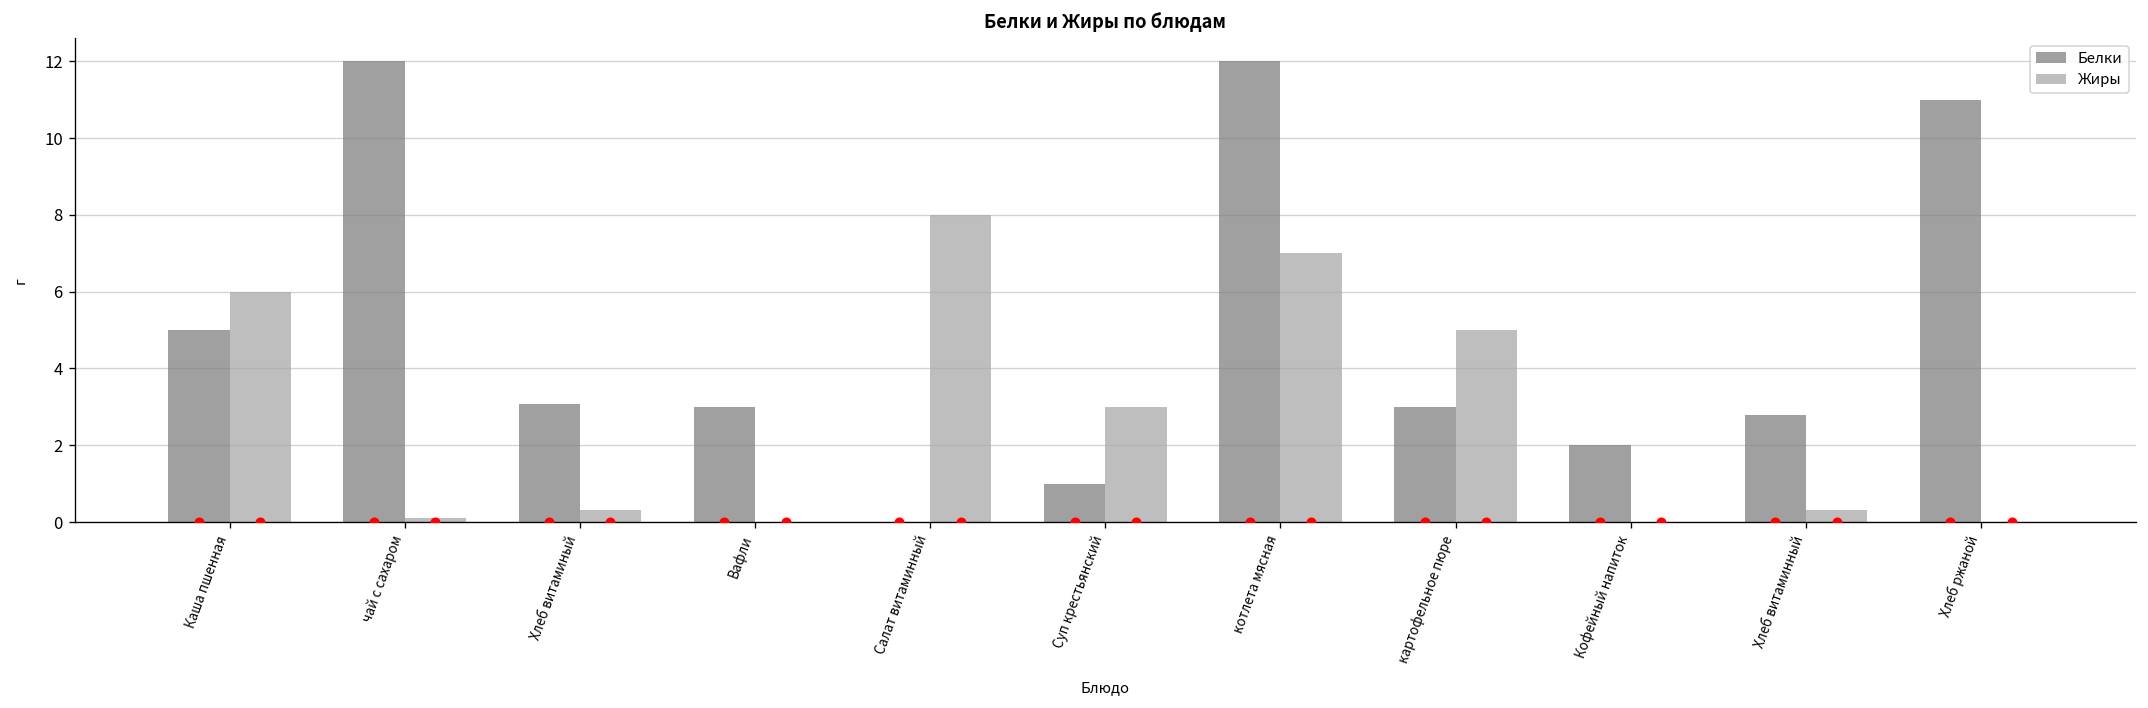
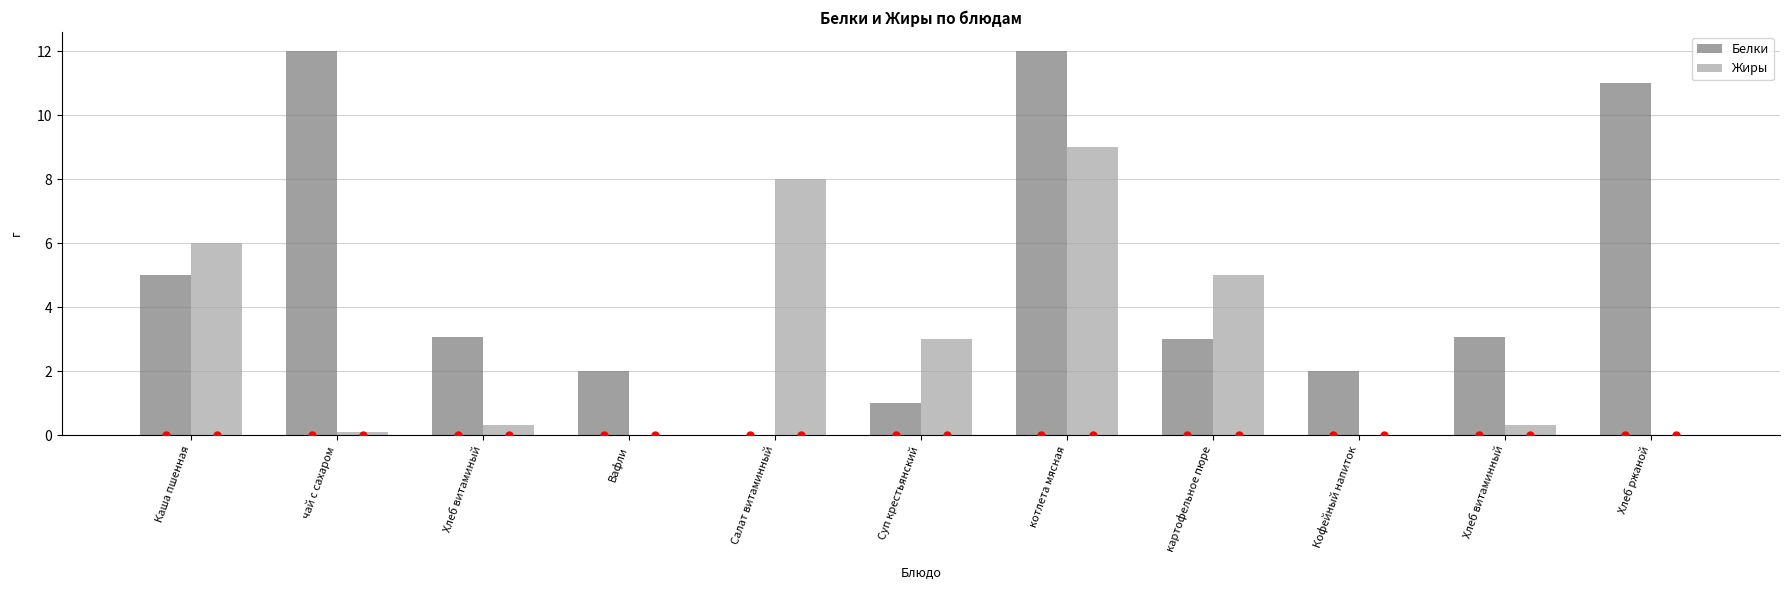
  {
    "Белки": {
      "Каша пшенная": 5.0,
      "чай с сахаром": 12.0,
      "Хлеб витаминый": 3.1,
-     "Вафли": 3,
+     "Вафли": 2,
      "Салат витаминный": 0.0,
      "Суп крестьянский": 1.0,
      "котлета мясная": 12.0,
      "картофельное пюре": 3.0,
      "Кофейный напиток": 2.0,
-     "Хлеб витаминный": 2.8,
+     "Хлеб витаминный": 3.1,
      "Хлеб ржаной": 11.0
    },
    "Жиры": {
      "Каша пшенная": 6,
      "чай с сахаром": 0.1,
      "Хлеб витаминый": 0.3,
      "Вафли": 0,
      "Салат витаминный": 8,
      "Суп крестьянский": 3,
-     "котлета мясная": 7,
+     "котлета мясная": 9,
      "картофельное пюре": 5,
      "Кофейный напиток": 0,
      "Хлеб витаминный": 0.3,
      "Хлеб ржаной": 0
    }
  }
